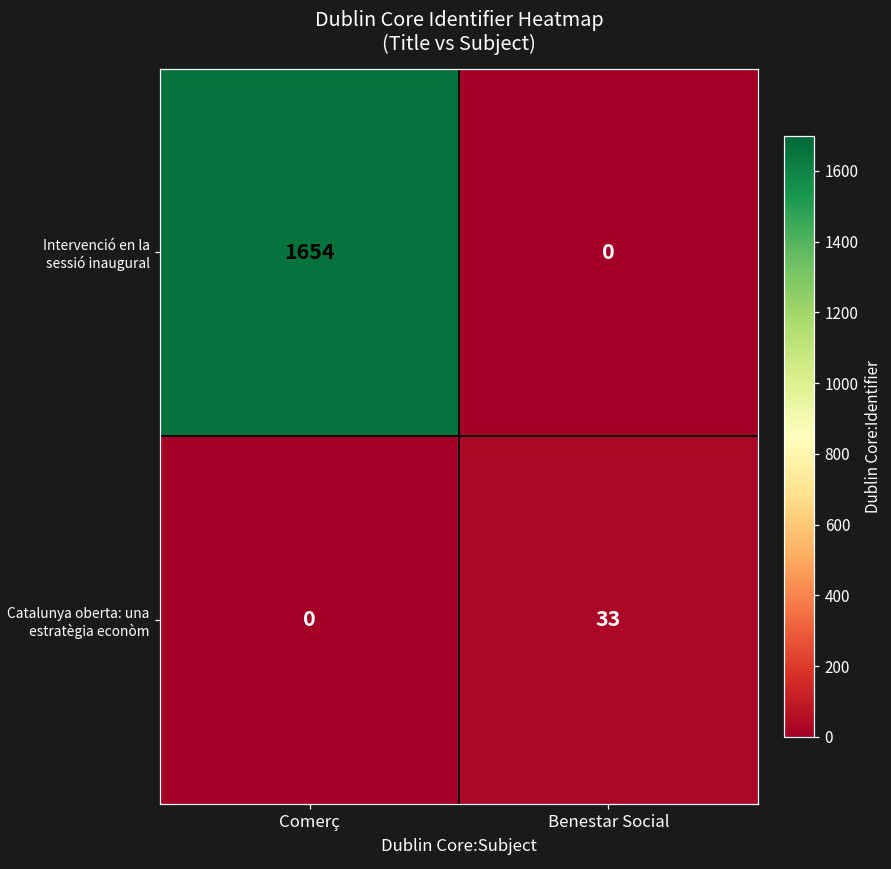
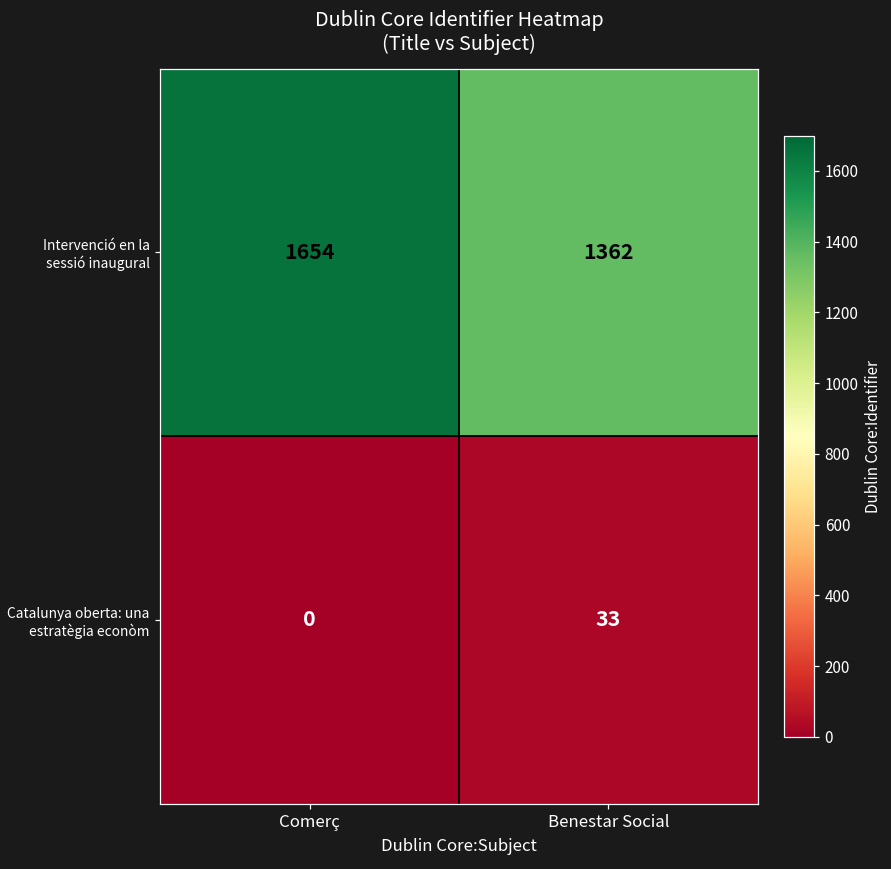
  {
    "Intervenció en la sessió inaugural": {
      "Comerç": 1654,
-     "Benestar Social": 0
+     "Benestar Social": 1362
    },
    "Catalunya oberta: una estratègia econòm": {
      "Comerç": 0,
      "Benestar Social": 33
    }
  }
